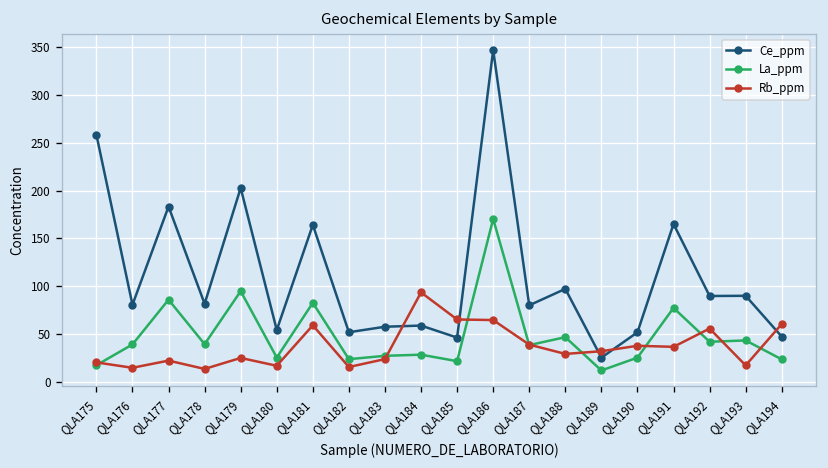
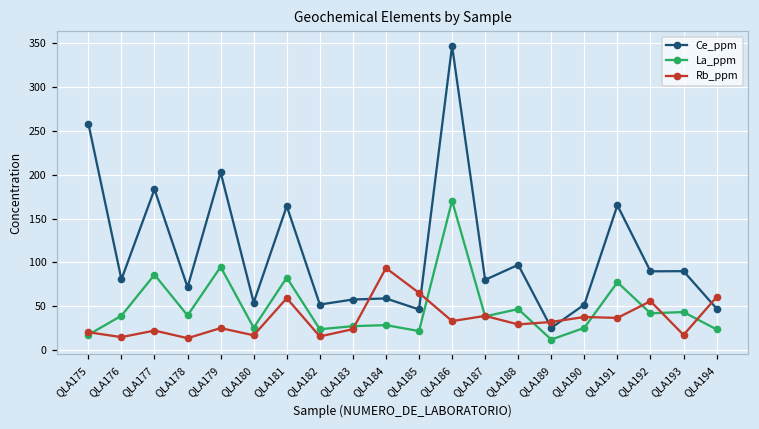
  {
    "Ce_ppm": {
      "QLA175": 260,
      "QLA176": 80,
      "QLA177": 180,
-     "QLA178": 80,
+     "QLA178": 70,
      "QLA179": 200,
      "QLA180": 50,
      "QLA181": 160,
      "QLA182": 50,
      "QLA183": 60,
      "QLA184": 60,
      "QLA185": 50,
      "QLA186": 350,
      "QLA187": 80,
      "QLA188": 100,
      "QLA189": 30,
      "QLA190": 50,
      "QLA191": 170,
      "QLA192": 90,
      "QLA193": 90,
      "QLA194": 50
    },
    "La_ppm": {
      "QLA176": 40,
      "QLA177": 90,
      "QLA178": 40,
      "QLA179": 90,
      "QLA180": 30,
      "QLA181": 80,
      "QLA182": 20,
      "QLA183": 30,
      "QLA184": 30,
      "QLA185": 20,
      "QLA186": 170,
      "QLA188": 50,
      "QLA189": 10,
      "QLA190": 30,
      "QLA191": 80,
      "QLA192": 40,
      "QLA193": 40,
      "QLA194": 20
    },
    "Rb_ppm": {
      "QLA176": 10,
      "QLA177": 20,
      "QLA178": 10,
      "QLA179": 30,
      "QLA180": 20,
      "QLA181": 60,
      "QLA182": 20,
      "QLA183": 20,
      "QLA184": 90,
      "QLA185": 70,
-     "QLA186": 60,
+     "QLA186": 30,
      "QLA188": 30,
      "QLA189": 30,
      "QLA190": 40,
      "QLA191": 40,
      "QLA192": 60,
      "QLA193": 20,
      "QLA194": 60
    }
  }
